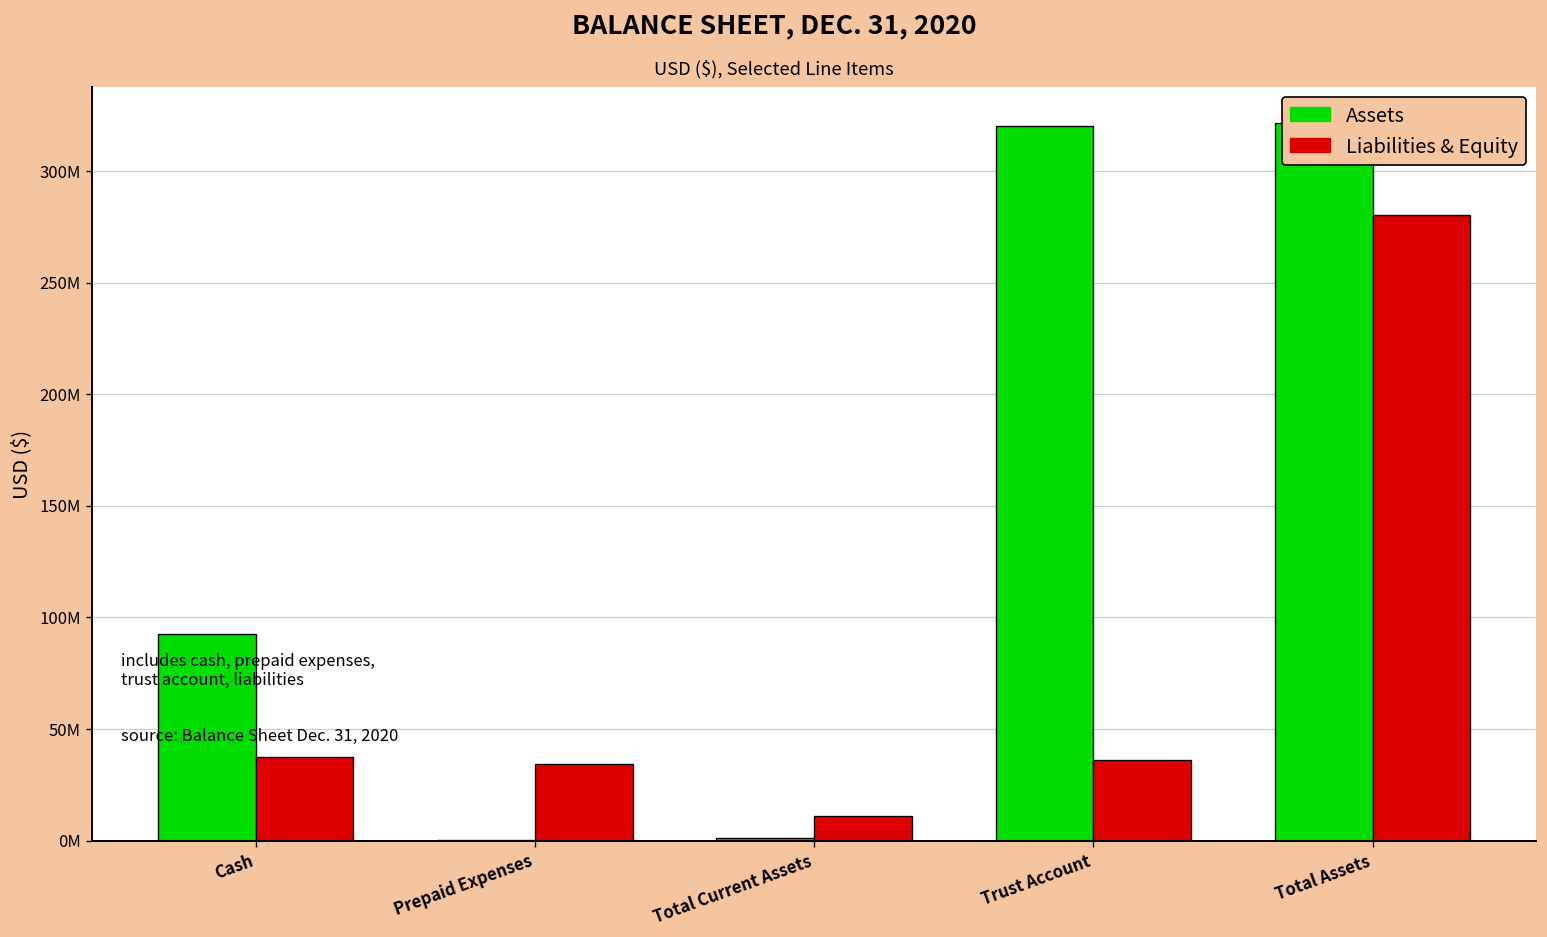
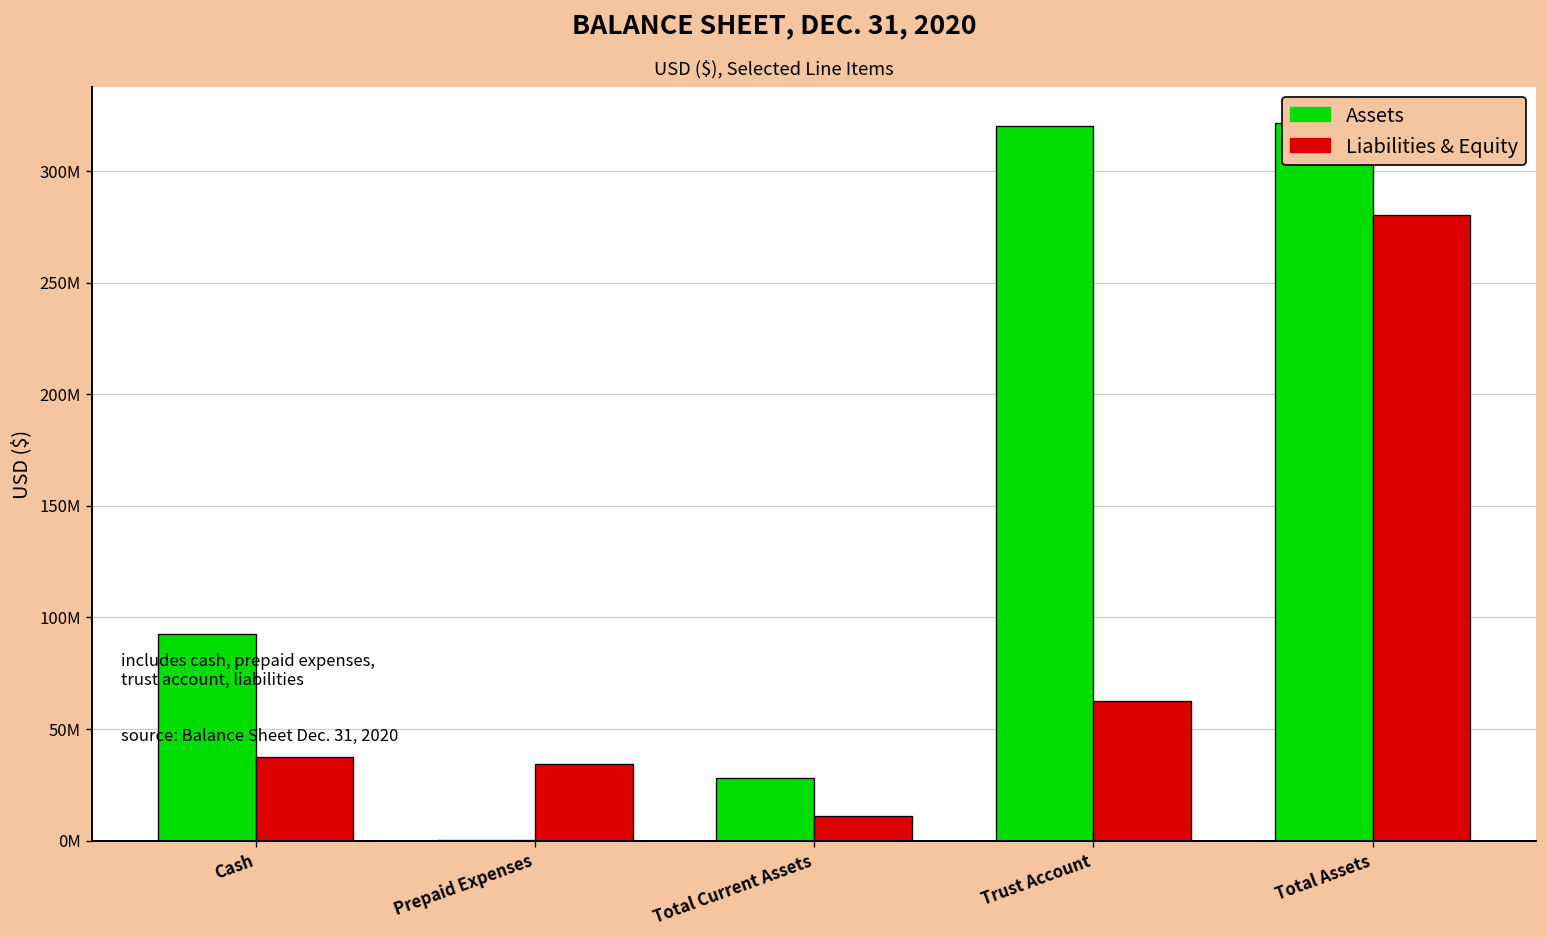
  {
    "Assets": {
      "Cash": 93000000,
-     "Total Current Assets": 1000000,
+     "Total Current Assets": 28000000,
      "Trust Account": 320000000
    },
    "Liabilities & Equity": {
      "Prepaid Expenses": 34000000,
      "Total Current Assets": 11000000,
-     "Trust Account": 36000000,
+     "Trust Account": 63000000,
      "Total Assets": 280000000
    }
  }
